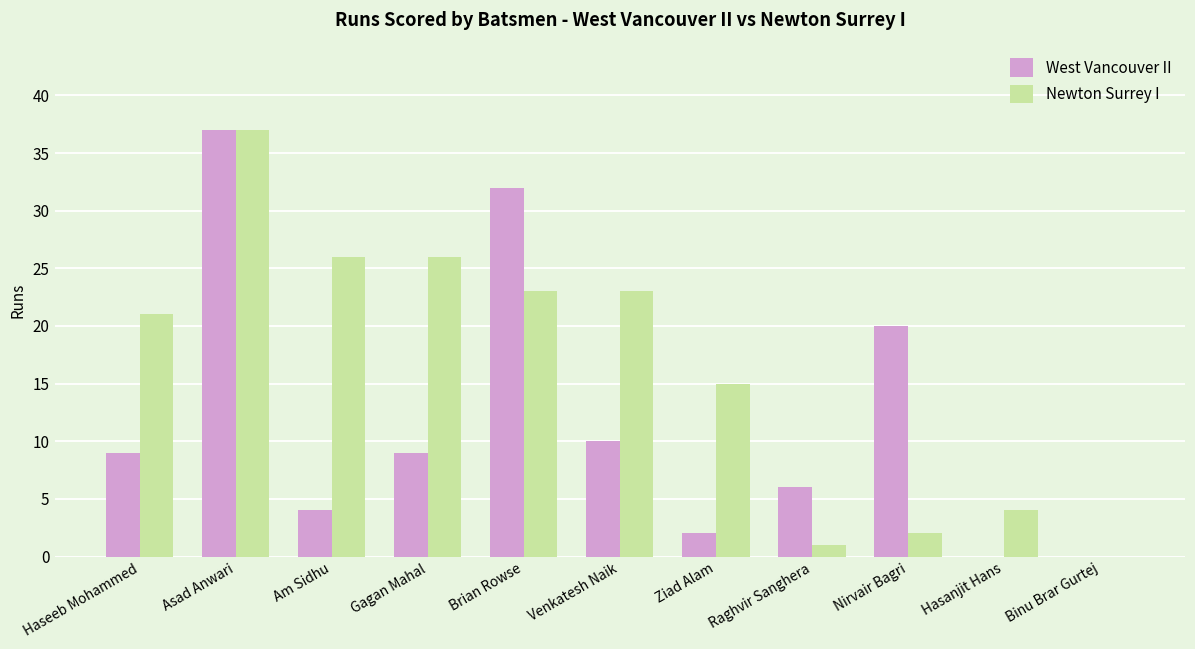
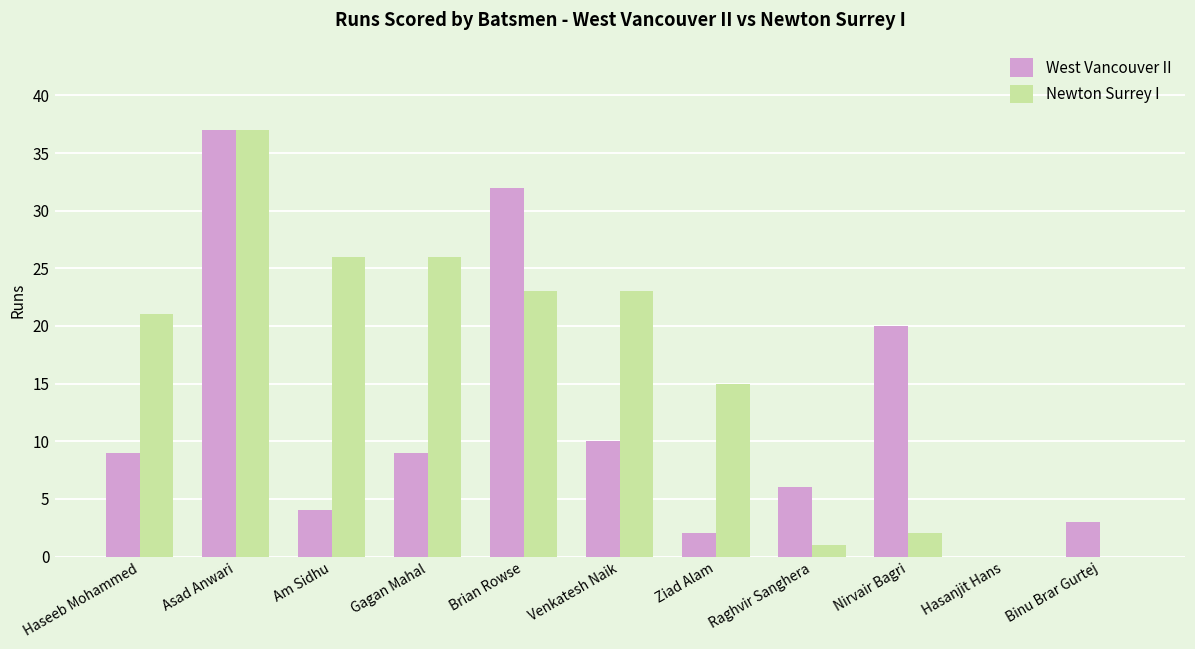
  {
    "West Vancouver II": {
      "Haseeb Mohammed": 9,
      "Asad Anwari": 37,
      "Am Sidhu": 4,
      "Gagan Mahal": 9,
      "Brian Rowse": 32,
      "Venkatesh Naik": 10,
      "Ziad Alam": 2,
      "Raghvir Sanghera": 6,
      "Nirvair Bagri": 20,
      "Hasanjit Hans": 0,
-     "Binu Brar Gurtej": 0
+     "Binu Brar Gurtej": 3
    },
    "Newton Surrey I": {
      "Haseeb Mohammed": 21,
      "Asad Anwari": 37,
      "Am Sidhu": 26,
      "Gagan Mahal": 26,
      "Brian Rowse": 23,
      "Venkatesh Naik": 23,
      "Ziad Alam": 15,
      "Raghvir Sanghera": 1,
      "Nirvair Bagri": 2,
-     "Hasanjit Hans": 4,
+     "Hasanjit Hans": 0,
      "Binu Brar Gurtej": 0
    }
  }
